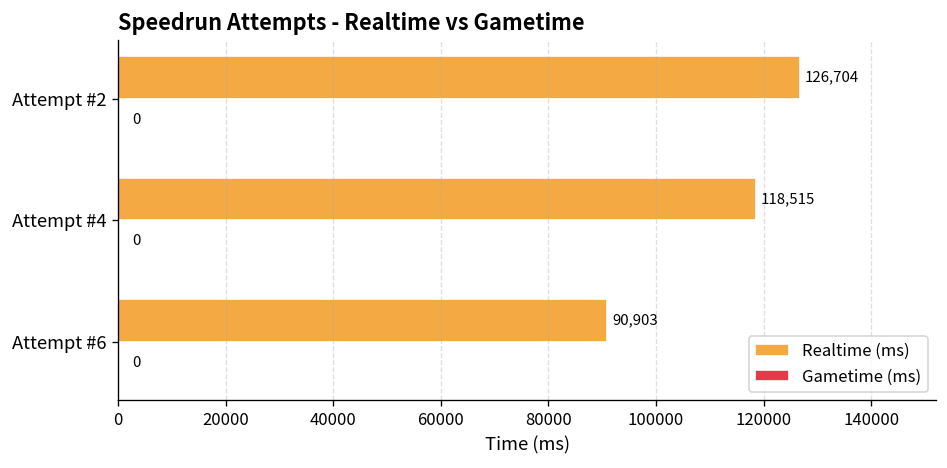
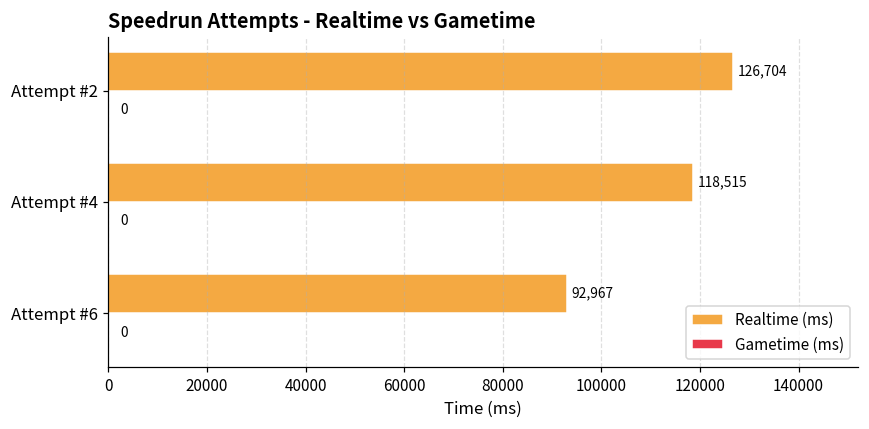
  {
    "Realtime (ms)": {
      "Attempt #2": "126,704",
      "Attempt #4": "118,515",
-     "Attempt #6": "90,903"
+     "Attempt #6": "92,967"
    },
    "Gametime (ms)": {
      "Attempt #2": "0",
      "Attempt #4": "0",
      "Attempt #6": "0"
    }
  }
